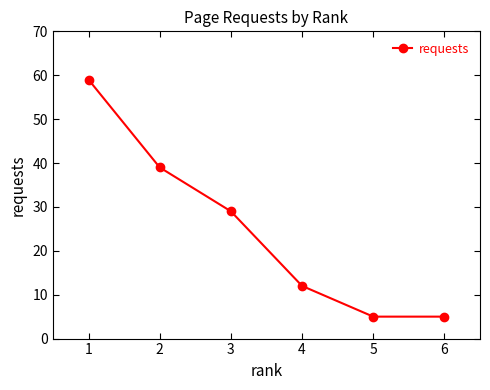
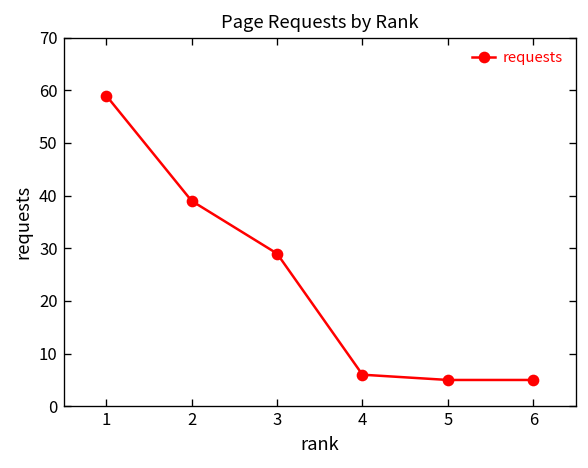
  {
    "1": 59,
    "2": 39,
    "3": 29,
-   "4": 12,
+   "4": 6,
    "5": 5,
    "6": 5
  }
